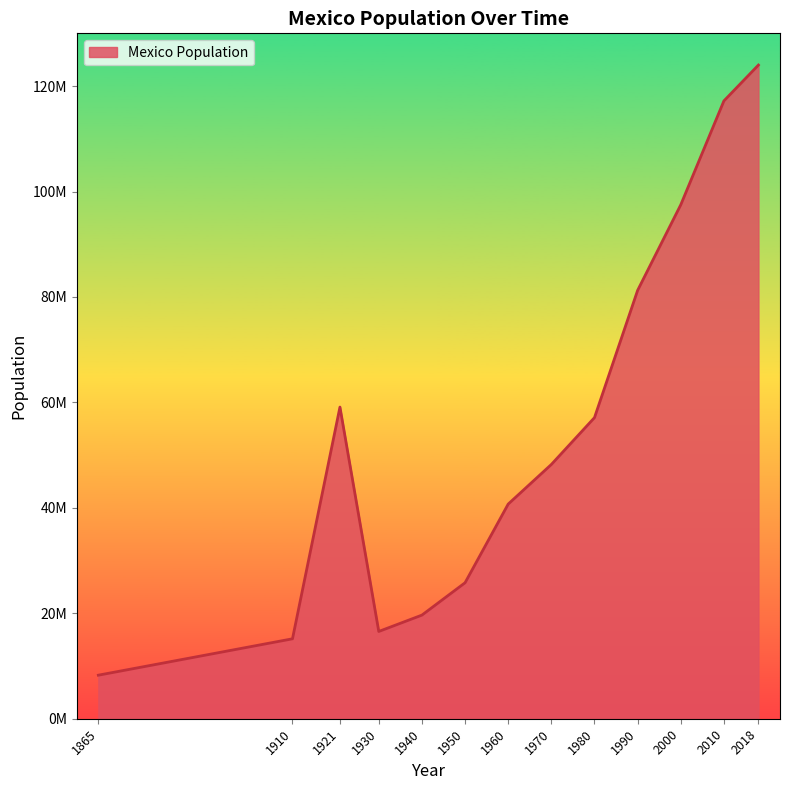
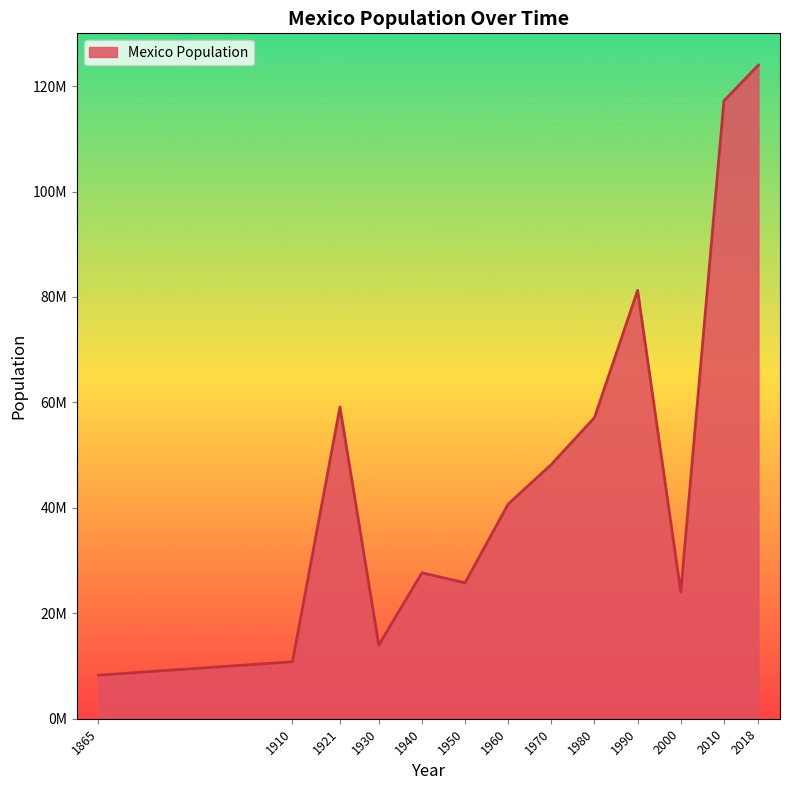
  {
    "1865": 8000000,
-   "1910": 15000000,
+   "1910": 11000000,
    "1921": 59000000,
-   "1930": 17000000,
-   "1940": 20000000,
+   "1930": 14000000,
+   "1940": 28000000,
    "1950": 26000000,
    "1960": 41000000,
    "1970": 48000000,
    "1980": 57000000,
    "1990": 81000000,
-   "2000": 97000000,
+   "2000": 24000000,
    "2010": 117000000,
    "2018": 124000000
  }
